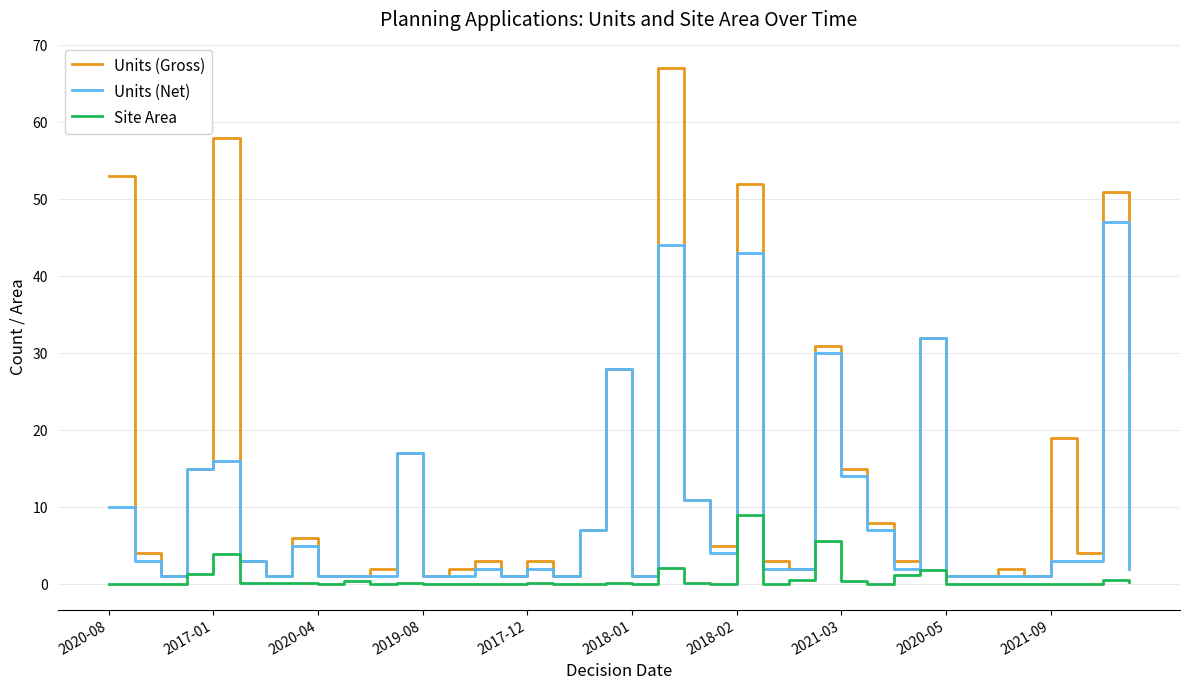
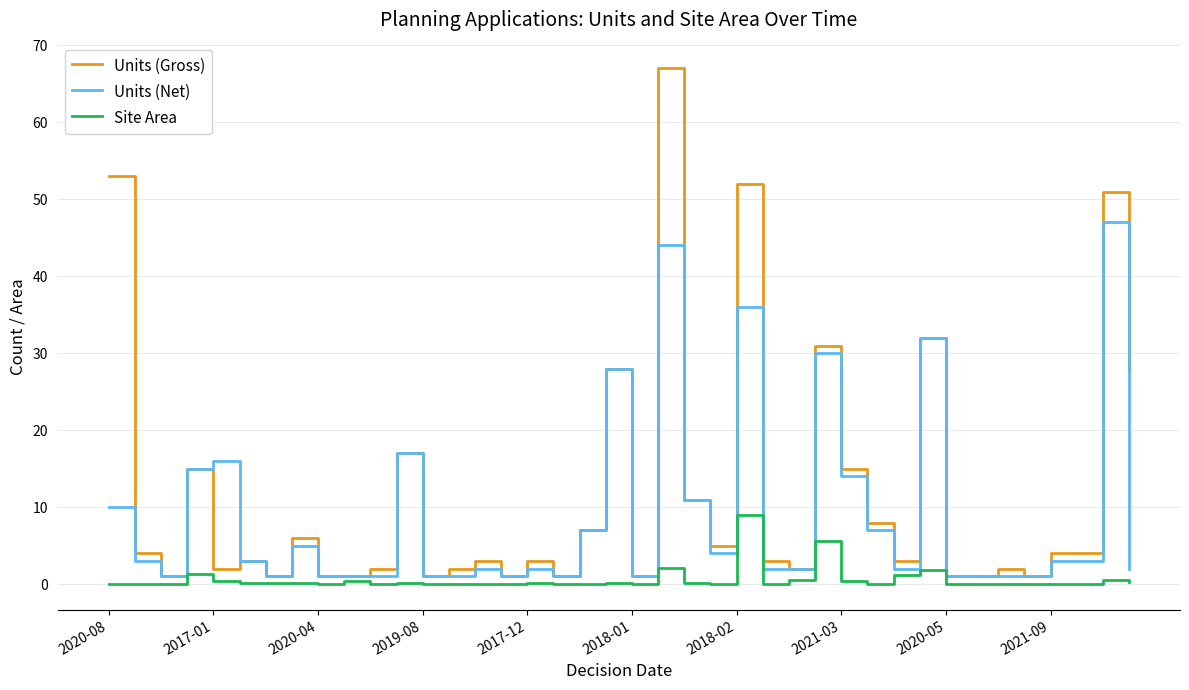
  {
    "Units (Gross)": {
      "2020-08": 53,
-     "2017-01": 58,
+     "2017-01": 2,
      "2017-12": 3,
      "2018-02": 52,
      "2021-03": 15,
-     "2021-09": 19
+     "2021-09": 4
    },
    "Units (Net)": {
      "2020-08": 10,
      "2017-01": 16,
      "2017-12": 2,
-     "2018-02": 43,
+     "2018-02": 36,
      "2021-03": 14,
      "2021-09": 3
    },
    "Site Area": {
      "2020-08": 0,
-     "2017-01": 4,
+     "2017-01": 0,
      "2020-04": 0,
      "2017-12": 0,
      "2018-01": 0,
      "2018-02": 9,
      "2021-03": 0,
      "2020-05": 0,
      "2021-09": 0
    }
  }
